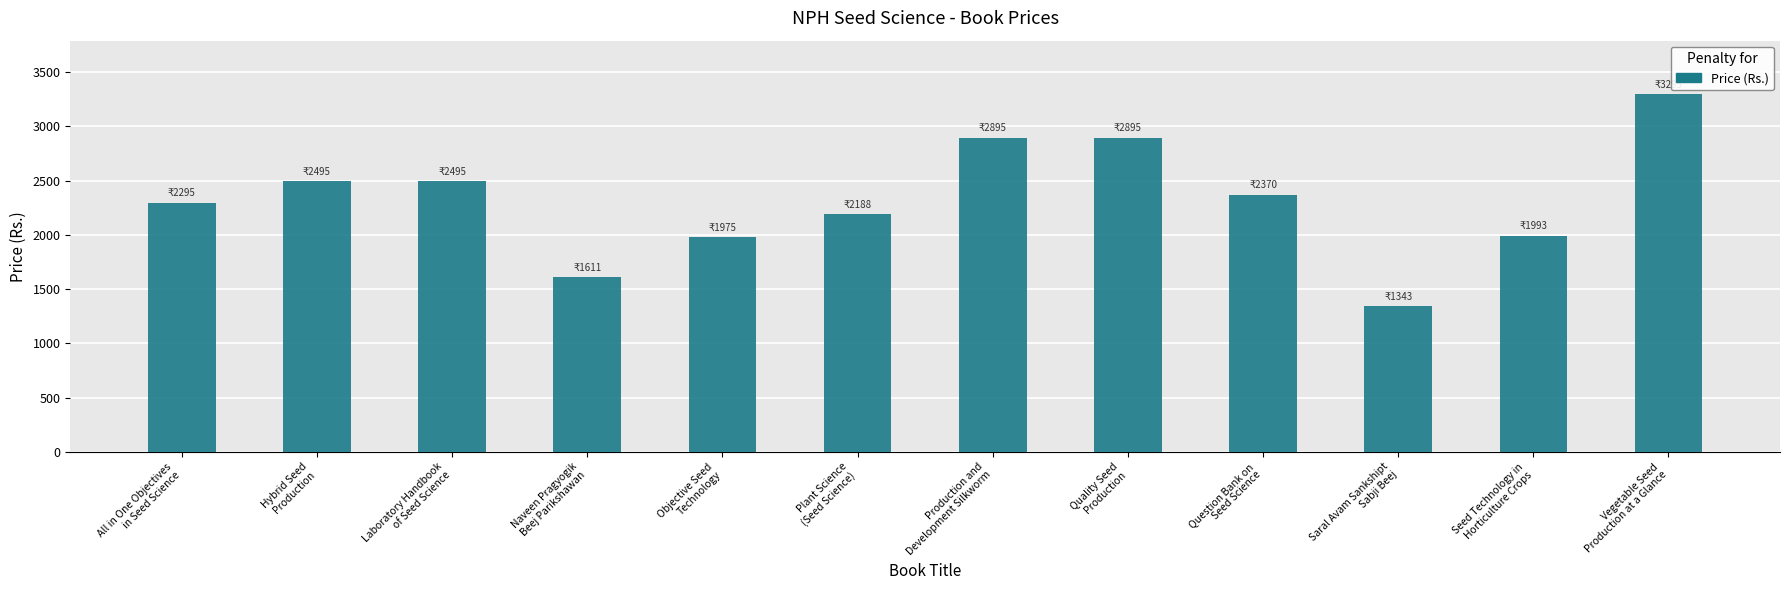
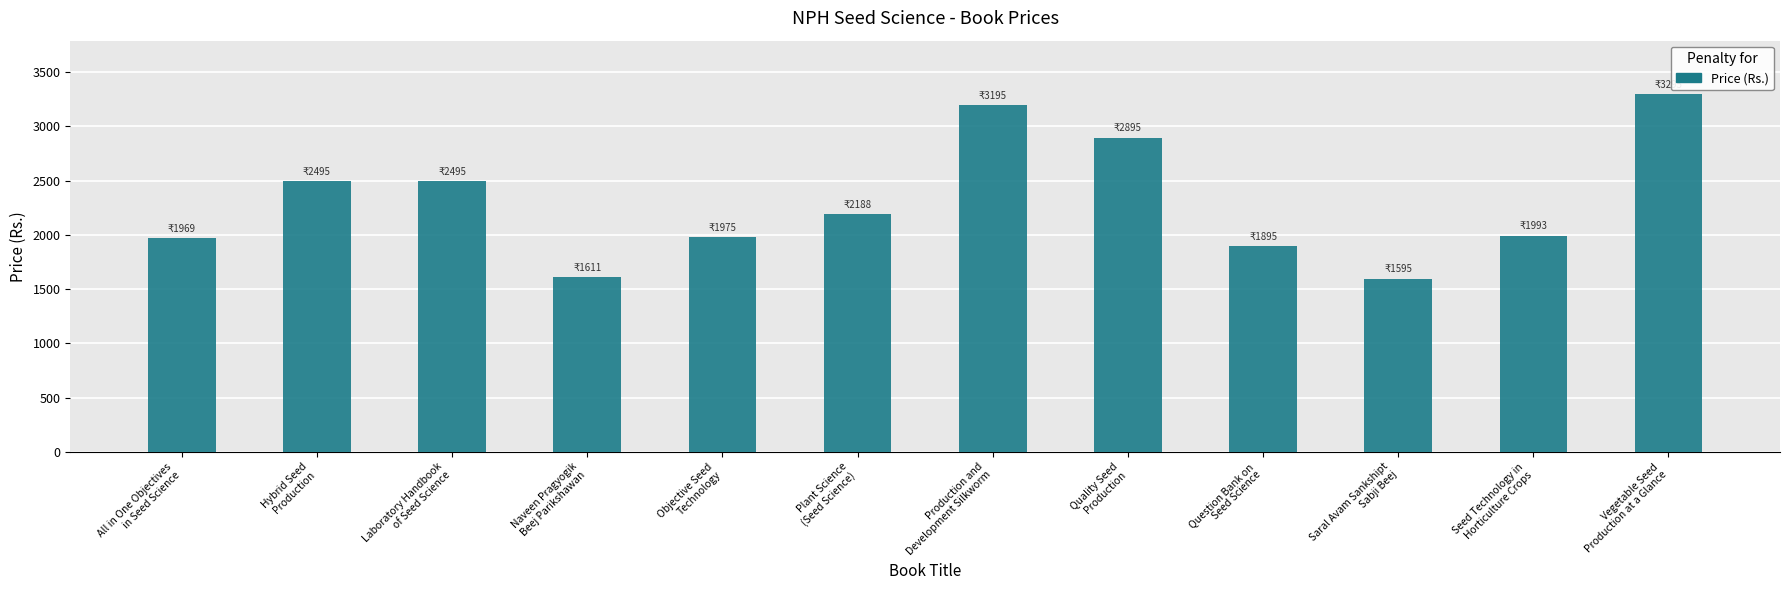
  {
-   "All in One Objectives in Seed Science": 2295,
+   "All in One Objectives in Seed Science": 1969,
    "Hybrid Seed Production": 2495,
    "Laboratory Handbook of Seed Science": 2495,
    "Naveen Pragyogik Beej Parikshawan": 1611,
    "Objective Seed Technology": 1975,
    "Plant Science (Seed Science)": 2188,
-   "Production and Development Silkworm": 2895,
+   "Production and Development Silkworm": 3195,
    "Quality Seed Production": 2895,
-   "Question Bank on Seed Science": 2370,
-   "Saral Avam Sankshipt Sabji Beej": 1343,
+   "Question Bank on Seed Science": 1895,
+   "Saral Avam Sankshipt Sabji Beej": 1595,
    "Seed Technology in Horticulture Crops": 1993
  }
